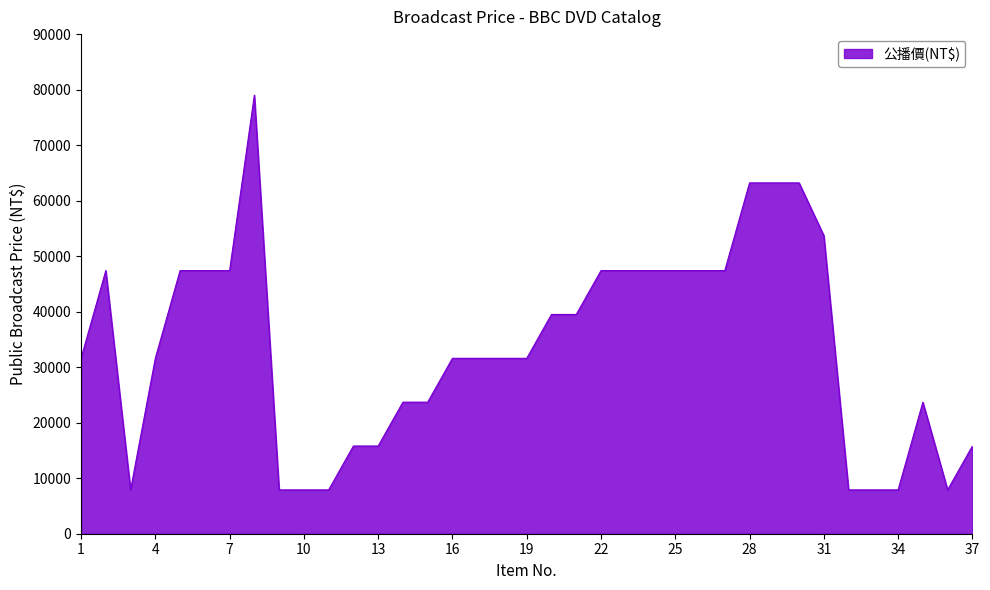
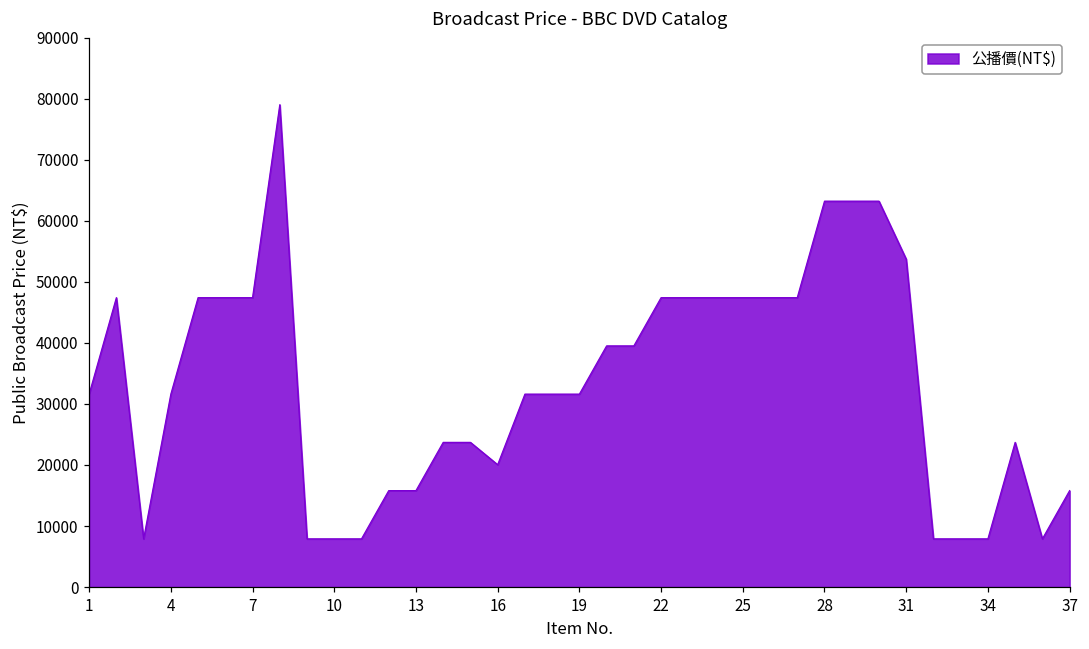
  {
    "1": 32000,
    "4": 32000,
    "7": 47000,
    "10": 8000,
    "13": 16000,
-   "16": 32000,
+   "16": 20000,
    "19": 32000,
    "22": 47000,
    "25": 47000,
    "28": 63000,
    "31": 54000,
    "34": 8000,
    "37": 16000
  }
